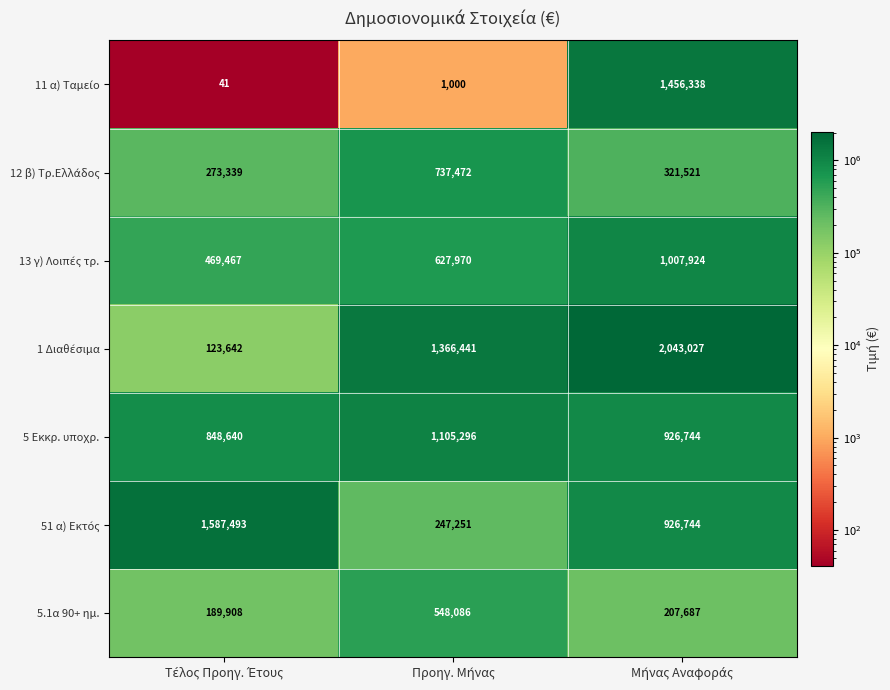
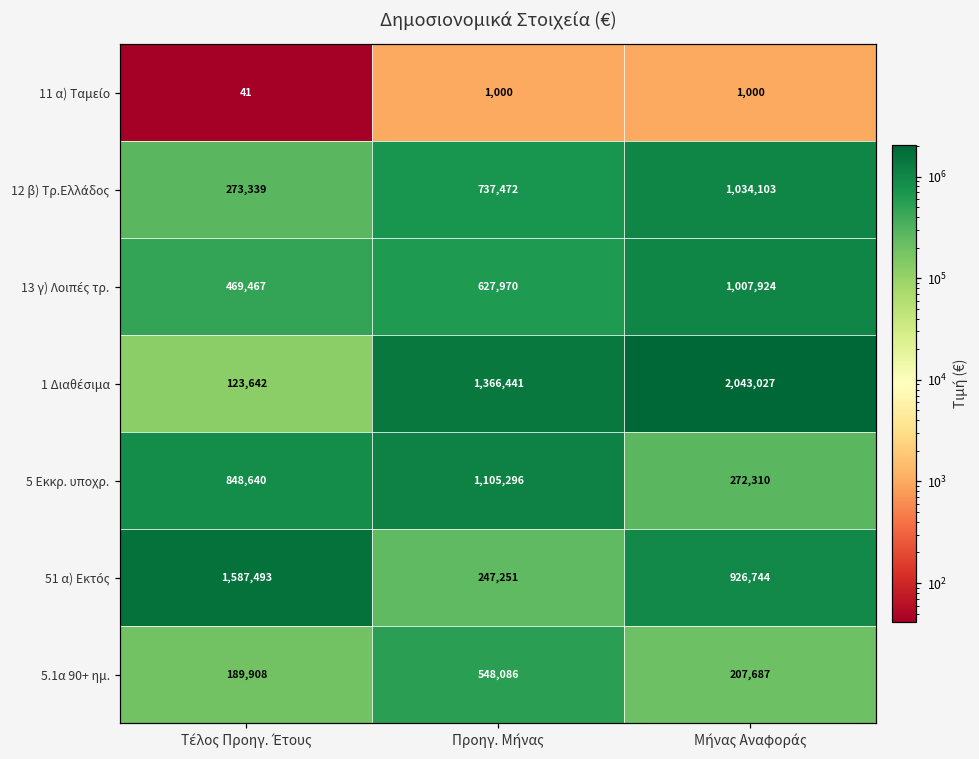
  {
    "11 α) Ταμείο": {
      "Τέλος Προηγ. Έτους": "41",
      "Προηγ. Μήνας": "1,000",
-     "Μήνας Αναφοράς": "1,456,338"
+     "Μήνας Αναφοράς": "1,000"
    },
    "12 β) Τρ.Ελλάδος": {
      "Τέλος Προηγ. Έτους": "273,339",
      "Προηγ. Μήνας": "737,472",
-     "Μήνας Αναφοράς": "321,521"
+     "Μήνας Αναφοράς": "1,034,103"
    },
    "13 γ) Λοιπές τρ.": {
      "Τέλος Προηγ. Έτους": "469,467",
      "Προηγ. Μήνας": "627,970",
      "Μήνας Αναφοράς": "1,007,924"
    },
    "1 Διαθέσιμα": {
      "Τέλος Προηγ. Έτους": "123,642",
      "Προηγ. Μήνας": "1,366,441",
      "Μήνας Αναφοράς": "2,043,027"
    },
    "5 Εκκρ. υποχρ.": {
      "Τέλος Προηγ. Έτους": "848,640",
      "Προηγ. Μήνας": "1,105,296",
-     "Μήνας Αναφοράς": "926,744"
+     "Μήνας Αναφοράς": "272,310"
    },
    "51 α) Εκτός": {
      "Τέλος Προηγ. Έτους": "1,587,493",
      "Προηγ. Μήνας": "247,251",
      "Μήνας Αναφοράς": "926,744"
    },
    "5.1α 90+ ημ.": {
      "Τέλος Προηγ. Έτους": "189,908",
      "Προηγ. Μήνας": "548,086",
      "Μήνας Αναφοράς": "207,687"
    }
  }
